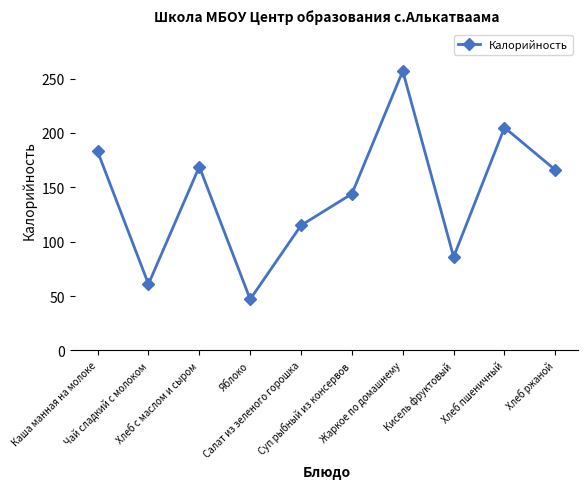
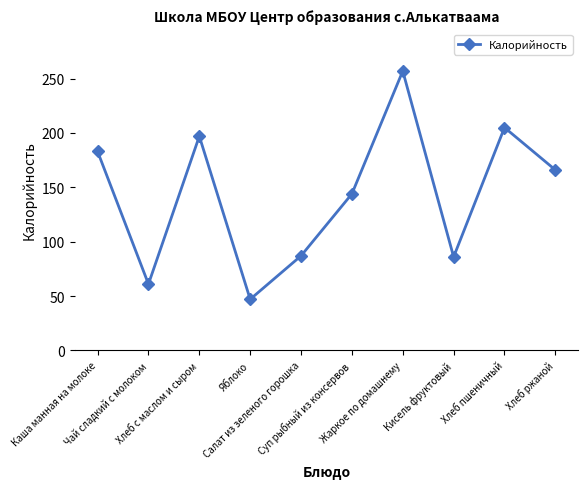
  {
    "Каша манная на молоке": 183,
    "Чай сладкий с молоком": 61,
-   "Хлеб с маслом и сыром": 169,
+   "Хлеб с маслом и сыром": 197,
    "Яблоко": 47,
-   "Салат из зеленого горошка": 115,
+   "Салат из зеленого горошка": 87,
    "Суп рыбный из консервов": 144,
    "Жаркое по домашнему": 257,
    "Кисель фруктовый": 86,
    "Хлеб пшеничный": 205,
    "Хлеб ржаной": 166
  }
